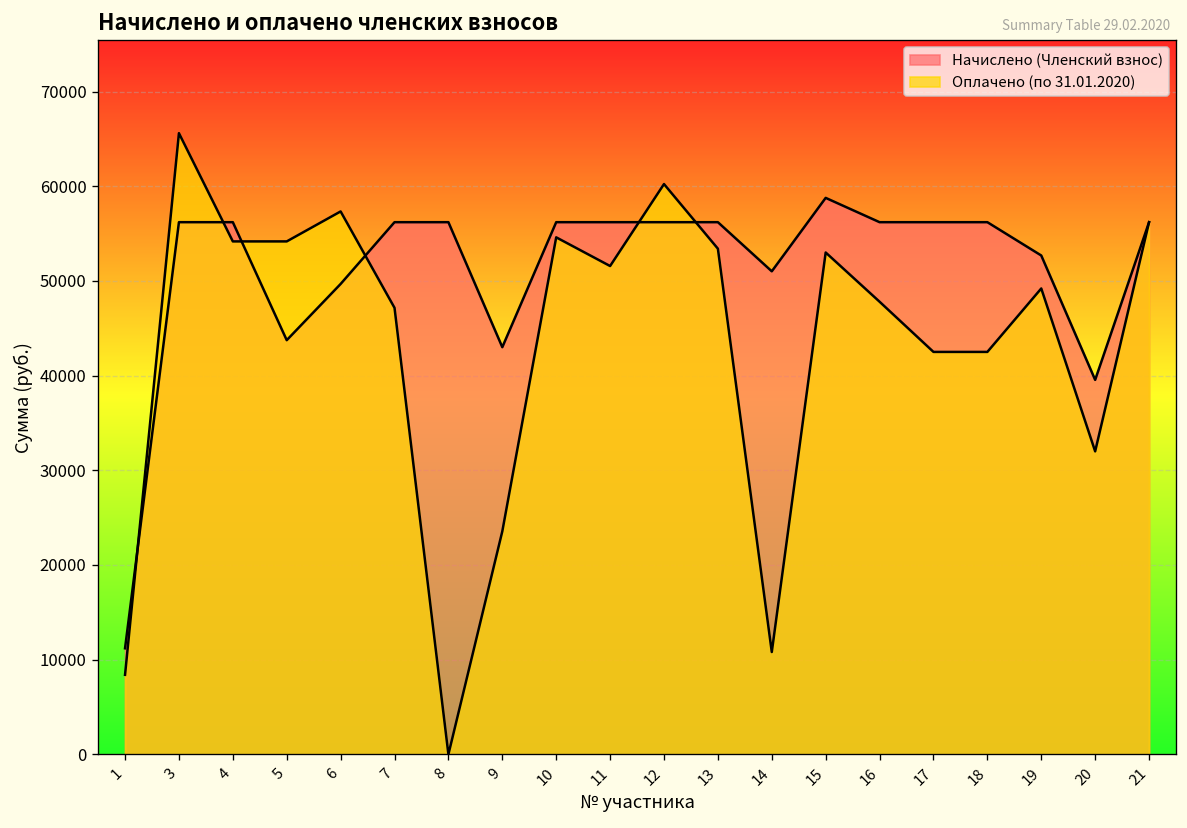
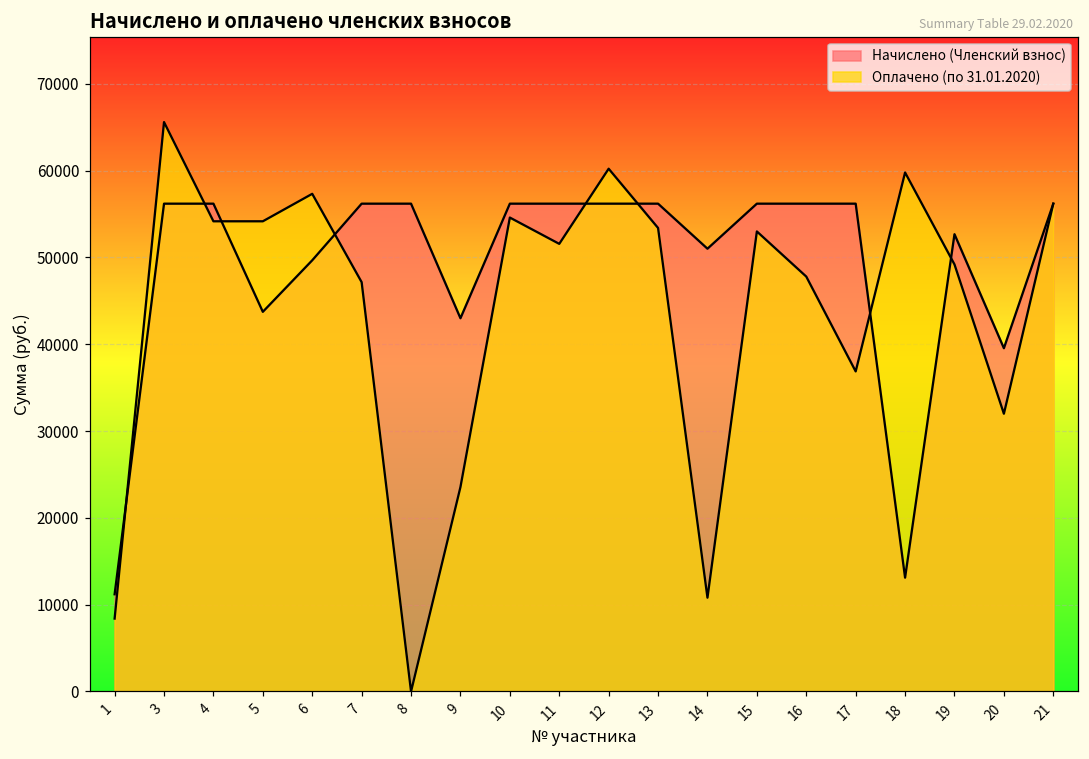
  {
    "Начислено (Членский взнос)": {
      "1": 11000,
      "3": 56000,
      "4": 56000,
      "5": 44000,
      "6": 50000,
      "7": 56000,
      "8": 56000,
      "9": 43000,
      "10": 56000,
      "11": 56000,
      "12": 56000,
      "13": 56000,
      "14": 51000,
-     "15": 59000,
+     "15": 56000,
      "16": 56000,
      "17": 56000,
-     "18": 56000,
+     "18": 13000,
      "19": 53000,
      "20": 40000
    },
    "Оплачено (по 31.01.2020)": {
      "1": 8000,
      "3": 66000,
      "4": 54000,
      "5": 54000,
      "6": 57000,
      "7": 47000,
      "8": 0,
      "9": 24000,
      "10": 55000,
      "11": 52000,
      "12": 60000,
      "13": 53000,
      "14": 11000,
      "15": 53000,
      "16": 48000,
-     "17": 43000,
-     "18": 43000,
+     "17": 37000,
+     "18": 60000,
      "19": 49000,
      "20": 32000
    }
  }
